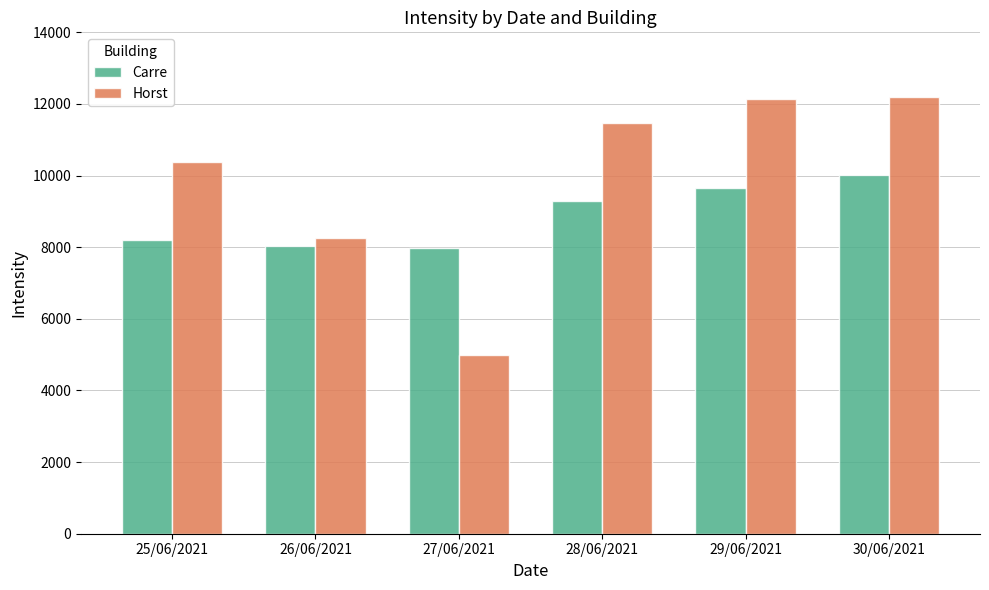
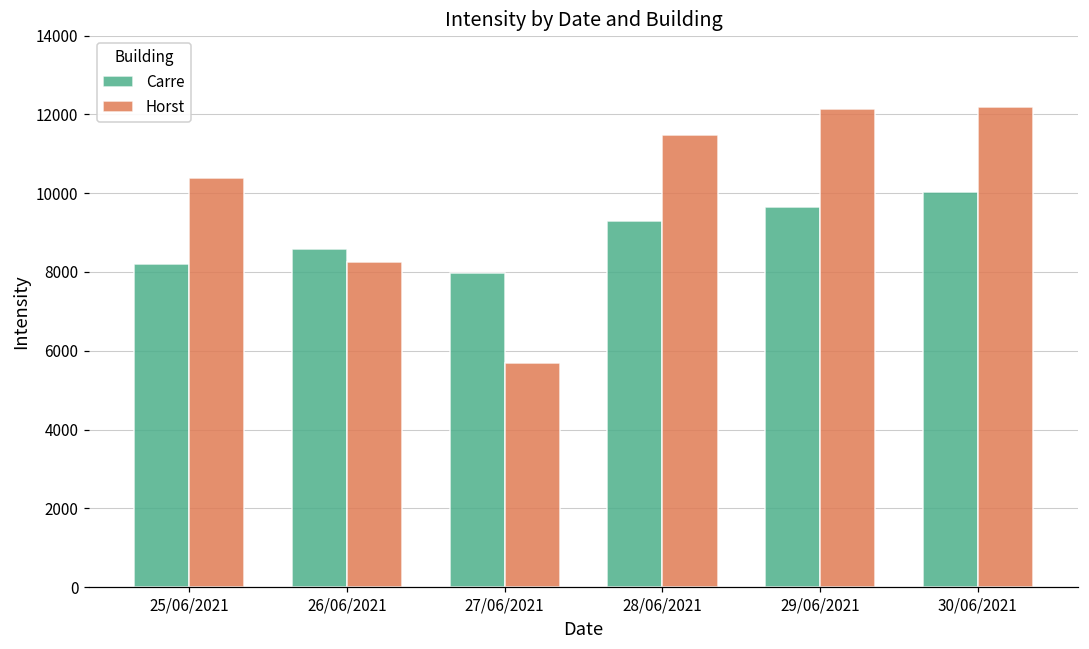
  {
    "Carre": {
      "25/06/2021": 8200,
-     "26/06/2021": 8000,
+     "26/06/2021": 8600,
      "27/06/2021": 8000,
      "28/06/2021": 9300,
      "29/06/2021": 9700,
      "30/06/2021": 10000
    },
    "Horst": {
      "25/06/2021": 10400,
      "26/06/2021": 8300,
-     "27/06/2021": 5000,
+     "27/06/2021": 5700,
      "28/06/2021": 11500,
      "29/06/2021": 12100,
      "30/06/2021": 12200
    }
  }
